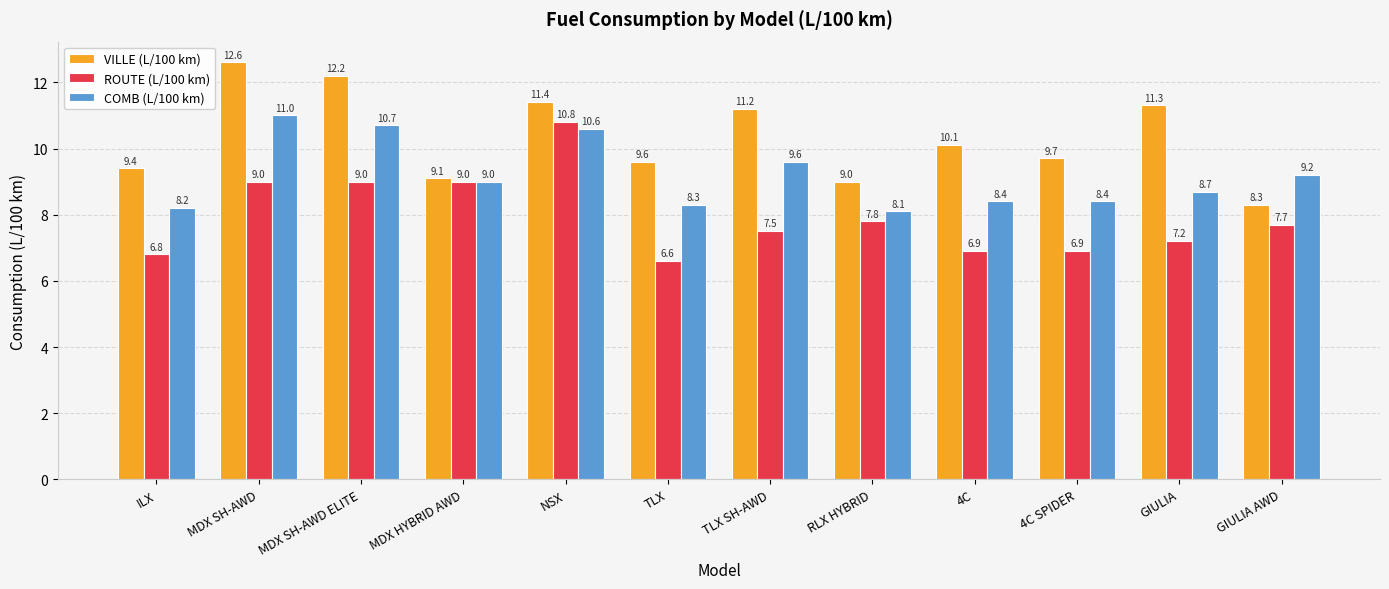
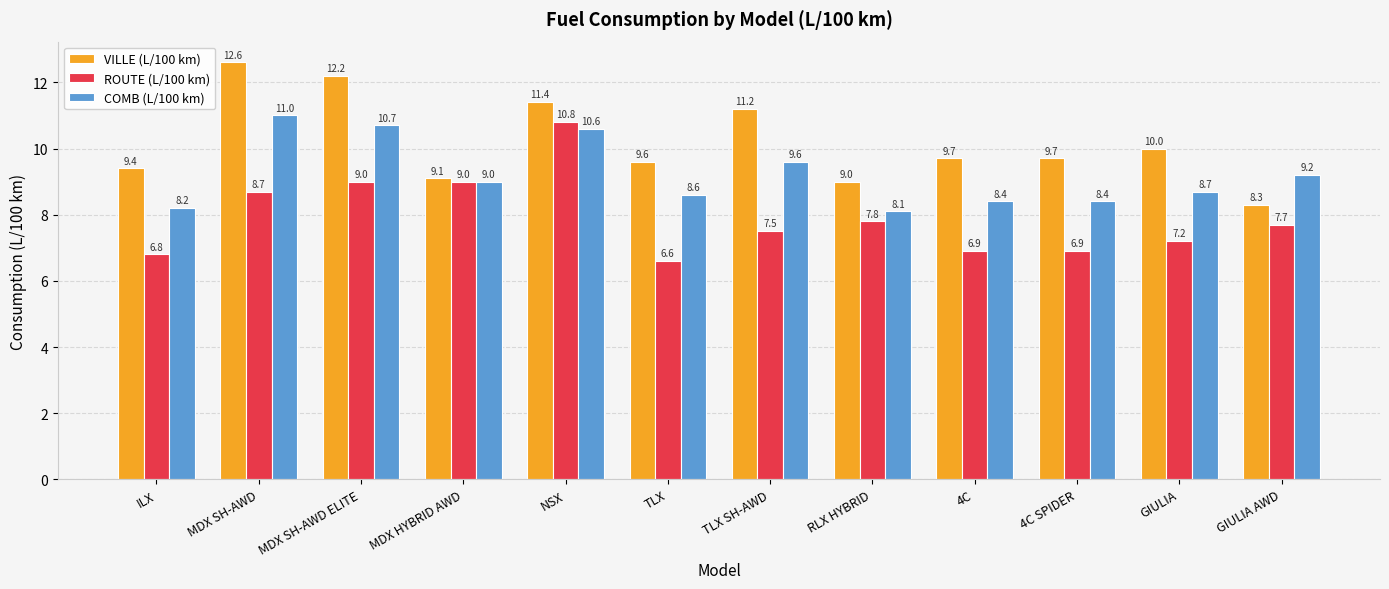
  {
    "VILLE (L/100 km)": {
      "ILX": 9.4,
      "MDX SH-AWD": 12.6,
      "MDX SH-AWD ELITE": 12.2,
      "MDX HYBRID AWD": 9.1,
      "NSX": 11.4,
      "TLX": 9.6,
      "TLX SH-AWD": 11.2,
      "RLX HYBRID": 9.0,
-     "4C": 10.1,
+     "4C": 9.7,
      "4C SPIDER": 9.7,
-     "GIULIA": 11.3,
+     "GIULIA": 10.0,
      "GIULIA AWD": 8.3
    },
    "ROUTE (L/100 km)": {
      "ILX": 6.8,
-     "MDX SH-AWD": 9.0,
+     "MDX SH-AWD": 8.7,
      "MDX SH-AWD ELITE": 9.0,
      "MDX HYBRID AWD": 9.0,
      "NSX": 10.8,
      "TLX": 6.6,
      "TLX SH-AWD": 7.5,
      "RLX HYBRID": 7.8,
      "4C": 6.9,
      "4C SPIDER": 6.9,
      "GIULIA": 7.2,
      "GIULIA AWD": 7.7
    },
    "COMB (L/100 km)": {
      "ILX": 8.2,
      "MDX SH-AWD": 11.0,
      "MDX SH-AWD ELITE": 10.7,
      "MDX HYBRID AWD": 9.0,
      "NSX": 10.6,
-     "TLX": 8.3,
+     "TLX": 8.6,
      "TLX SH-AWD": 9.6,
      "RLX HYBRID": 8.1,
      "4C": 8.4,
      "4C SPIDER": 8.4,
      "GIULIA": 8.7,
      "GIULIA AWD": 9.2
    }
  }
